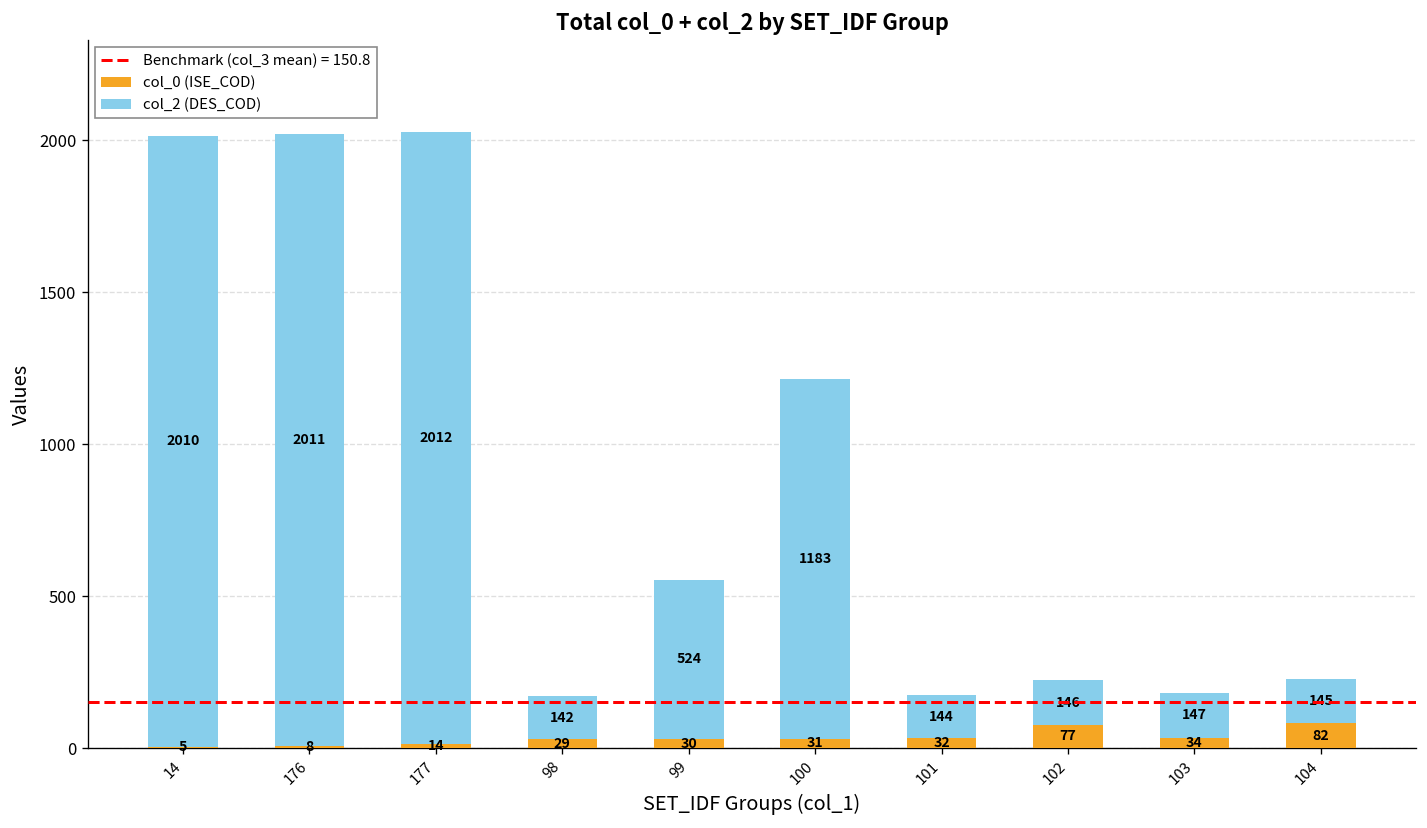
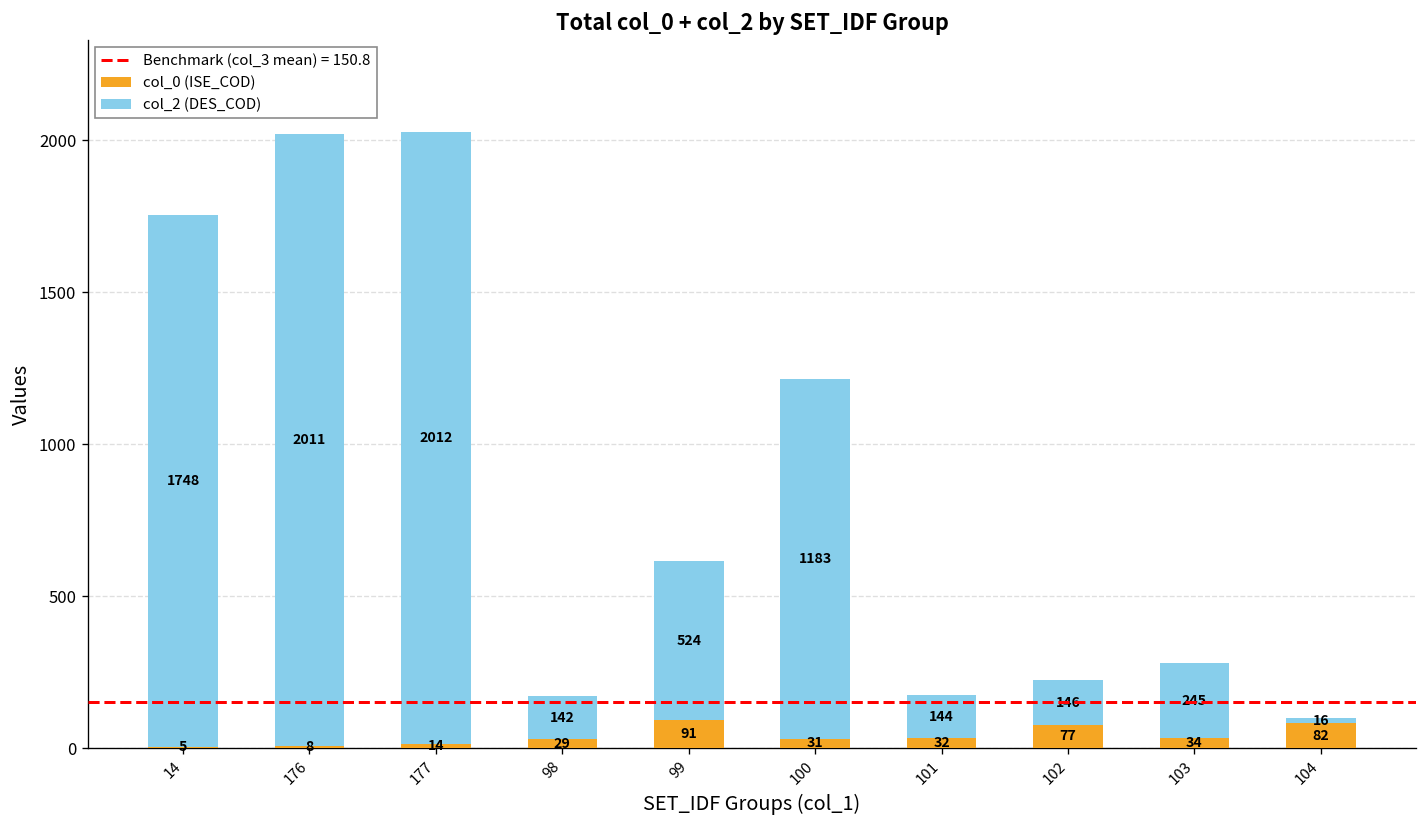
  {
    "col_0 (ISE_COD)": {
      "14": 5,
      "176": 8,
      "177": 14,
      "98": 29,
-     "99": 30,
+     "99": 91,
      "100": 31,
      "101": 32,
      "102": 77,
      "103": 34,
      "104": 82
    },
    "col_2 (DES_COD)": {
-     "14": 2010,
+     "14": 1748,
      "176": 2011,
      "177": 2012,
      "98": 142,
      "99": 524,
      "100": 1183,
      "101": 144,
      "102": 146,
-     "103": 147,
-     "104": 145
+     "103": 245,
+     "104": 16
    }
  }
